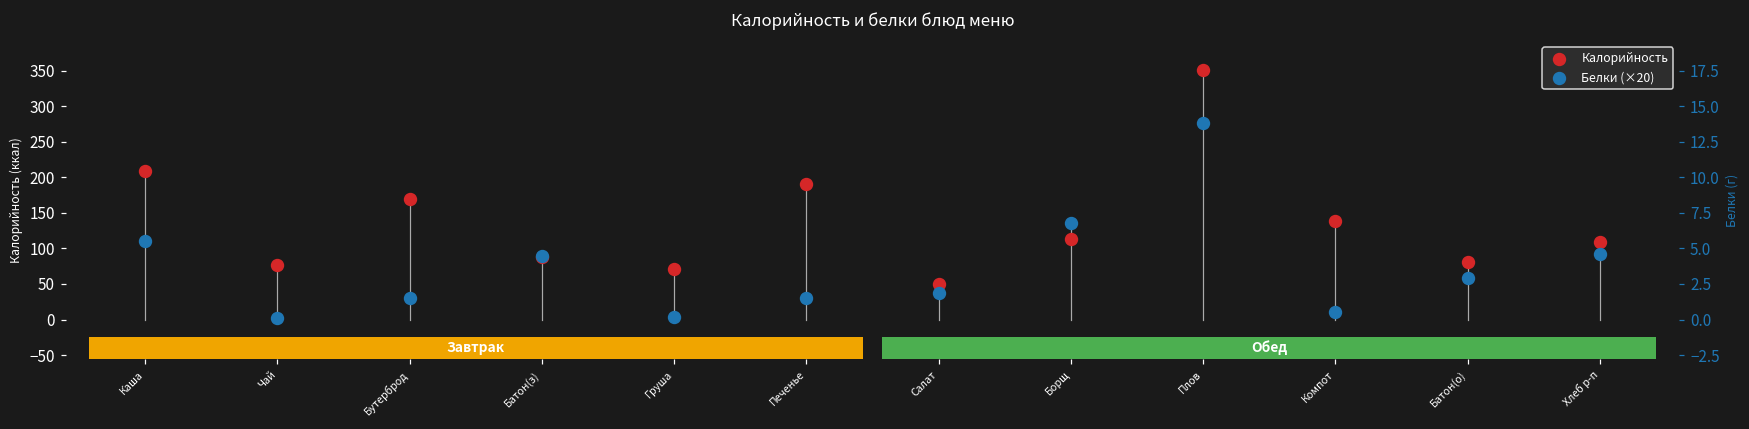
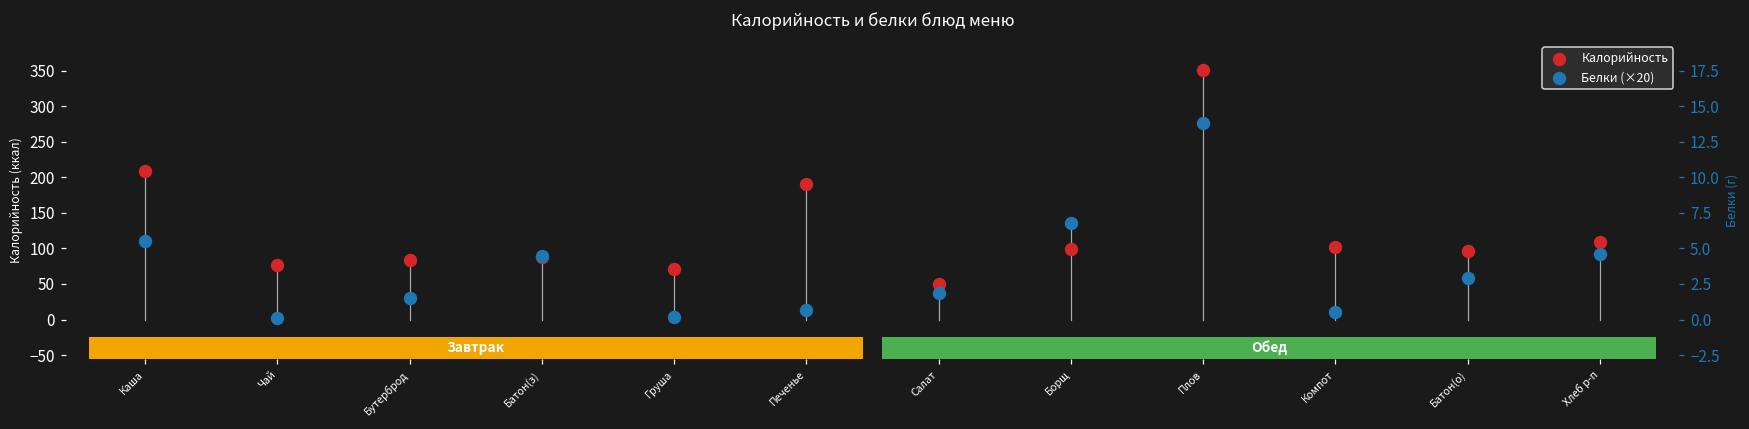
  {
    "Калорийность": {
-     "Бутерброд": 170,
-     "Борщ": 110,
-     "Компот": 140,
-     "Батон(о)": 80
+     "Бутерброд": 80,
+     "Борщ": 100,
+     "Компот": 100,
+     "Батон(о)": 100
    },
    "Белки (×20)": {
-     "Печенье": 30
+     "Печенье": 10
    }
  }
